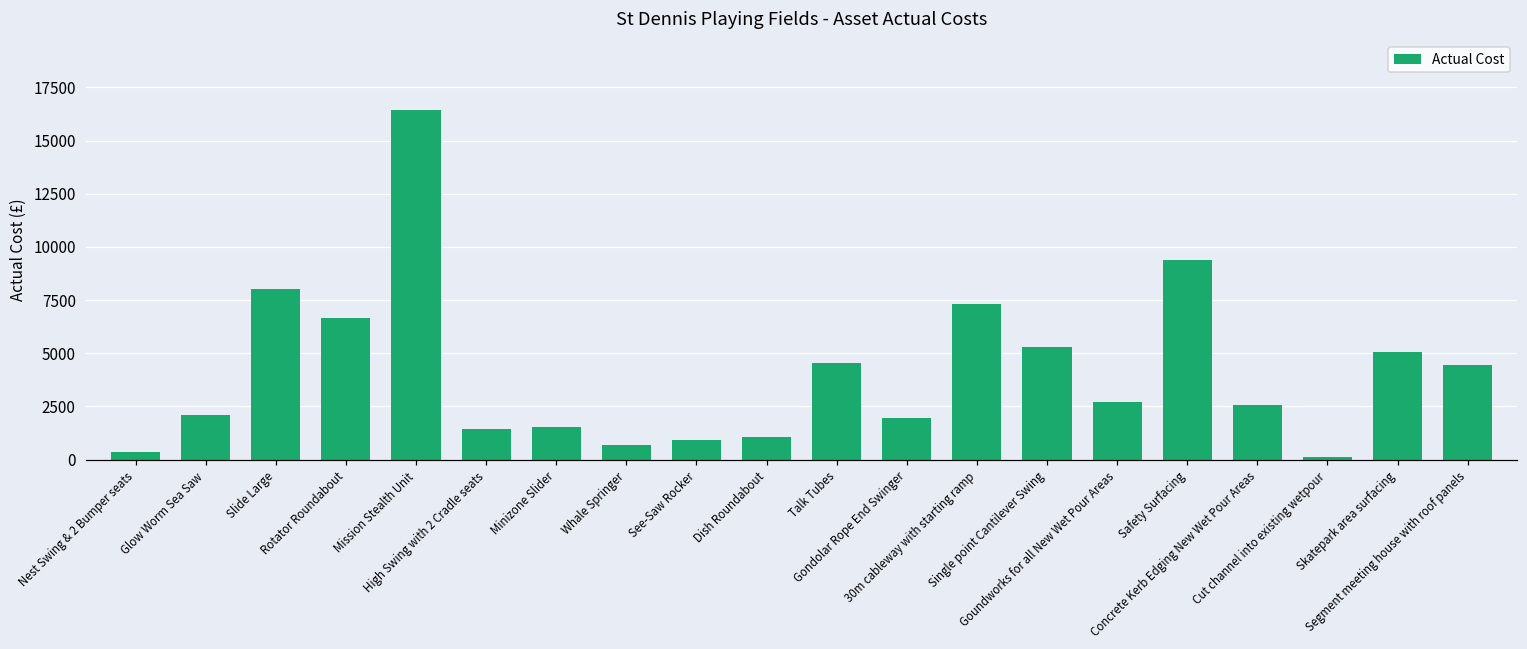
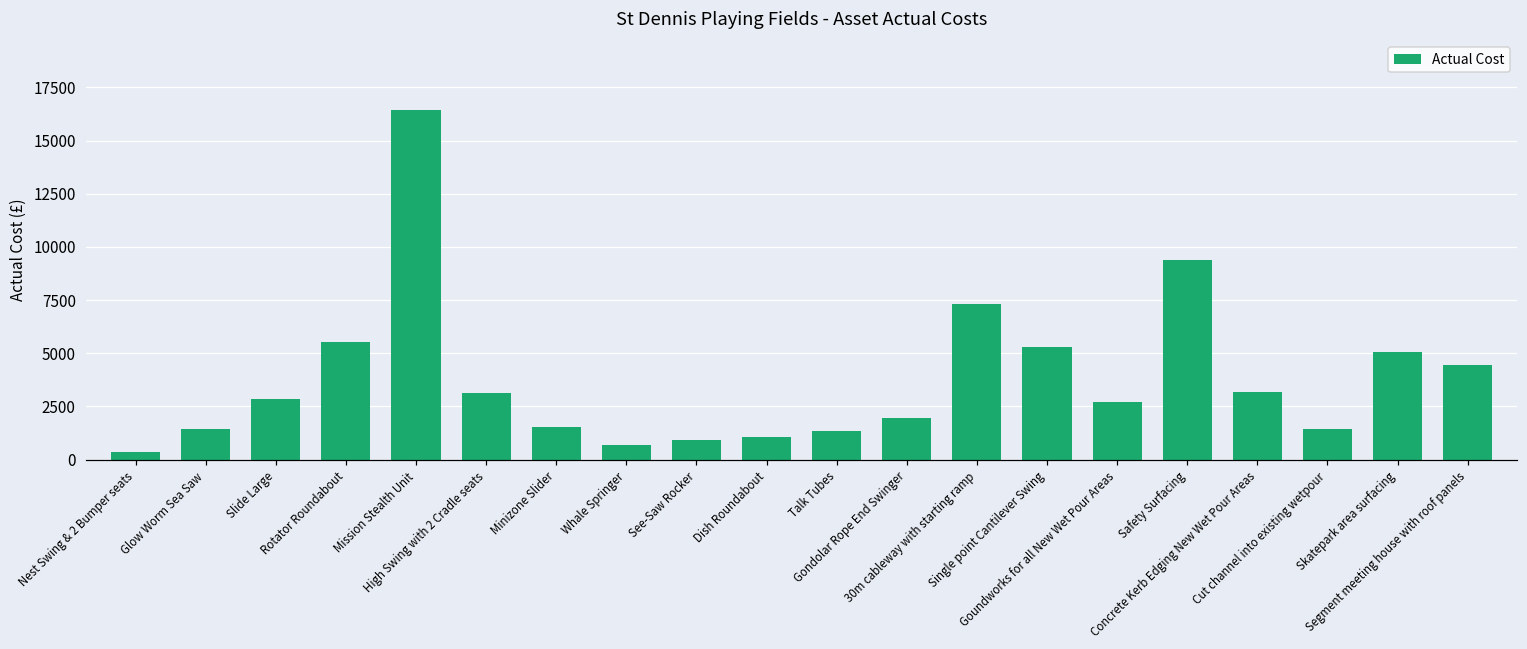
  {
    "Nest Swing & 2 Bumper seats": 400,
-   "Glow Worm Sea Saw": 2100,
-   "Slide Large": 8000,
-   "Rotator Roundabout": 6700,
+   "Glow Worm Sea Saw": 1400,
+   "Slide Large": 2800,
+   "Rotator Roundabout": 5500,
    "Mission Stealth Unit": 16400,
-   "High Swing with 2 Cradle seats": 1400,
+   "High Swing with 2 Cradle seats": 3100,
    "Minizone Slider": 1500,
    "Whale Springer": 700,
    "See-Saw Rocker": 900,
    "Dish Roundabout": 1100,
-   "Talk Tubes": 4500,
+   "Talk Tubes": 1300,
    "Gondolar Rope End Swinger": 1900,
    "30m cableway with starting ramp": 7300,
    "Single point Cantilever Swing": 5300,
    "Goundworks for all New Wet Pour Areas": 2700,
    "Safety Surfacing": 9400,
-   "Concrete Kerb Edging New Wet Pour Areas": 2600,
-   "Cut channel into existing wetpour": 100,
+   "Concrete Kerb Edging New Wet Pour Areas": 3200,
+   "Cut channel into existing wetpour": 1400,
    "Skatepark area surfacing": 5000,
    "Segment meeting house with roof panels": 4400
  }
